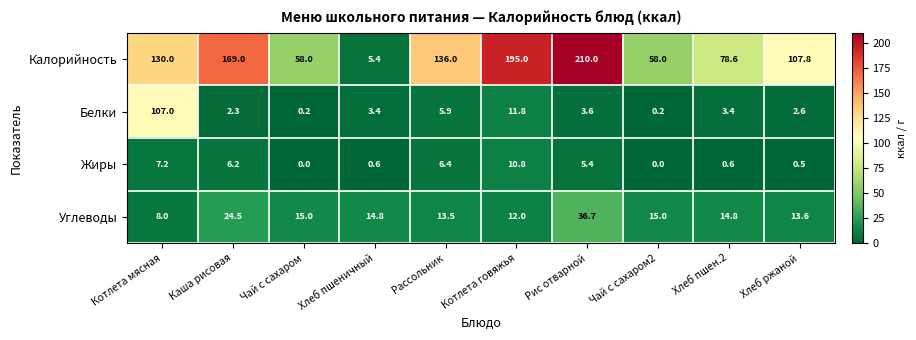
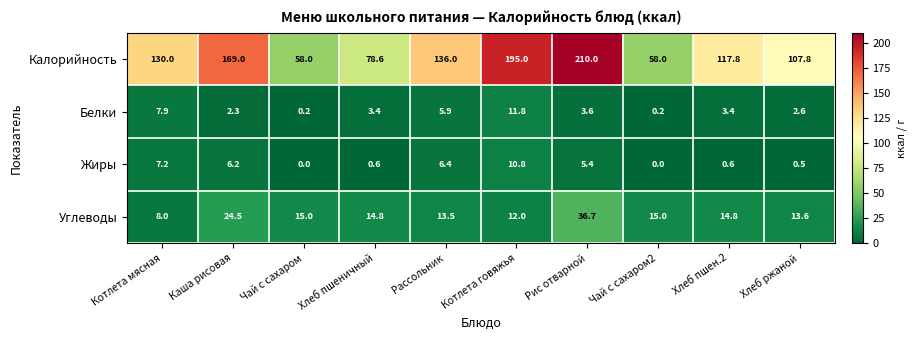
  {
    "Калорийность": {
      "Котлета мясная": 130.0,
      "Каша рисовая": 169.0,
      "Чай с сахаром": 58.0,
-     "Хлеб пшеничный": 5.4,
+     "Хлеб пшеничный": 78.6,
      "Рассольник": 136.0,
      "Котлета говяжья": 195.0,
      "Рис отварной": 210.0,
      "Чай с сахаром2": 58.0,
-     "Хлеб пшен.2": 78.6,
+     "Хлеб пшен.2": 117.8,
      "Хлеб ржаной": 107.8
    },
    "Белки": {
-     "Котлета мясная": 107.0,
+     "Котлета мясная": 7.9,
      "Каша рисовая": 2.3,
      "Чай с сахаром": 0.2,
      "Хлеб пшеничный": 3.4,
      "Рассольник": 5.9,
      "Котлета говяжья": 11.8,
      "Рис отварной": 3.6,
      "Чай с сахаром2": 0.2,
      "Хлеб пшен.2": 3.4,
      "Хлеб ржаной": 2.6
    },
    "Жиры": {
      "Котлета мясная": 7.2,
      "Каша рисовая": 6.2,
      "Чай с сахаром": 0.0,
      "Хлеб пшеничный": 0.6,
      "Рассольник": 6.4,
      "Котлета говяжья": 10.8,
      "Рис отварной": 5.4,
      "Чай с сахаром2": 0.0,
      "Хлеб пшен.2": 0.6,
      "Хлеб ржаной": 0.5
    },
    "Углеводы": {
      "Котлета мясная": 8.0,
      "Каша рисовая": 24.5,
      "Чай с сахаром": 15.0,
      "Хлеб пшеничный": 14.8,
      "Рассольник": 13.5,
      "Котлета говяжья": 12.0,
      "Рис отварной": 36.7,
      "Чай с сахаром2": 15.0,
      "Хлеб пшен.2": 14.8,
      "Хлеб ржаной": 13.6
    }
  }
